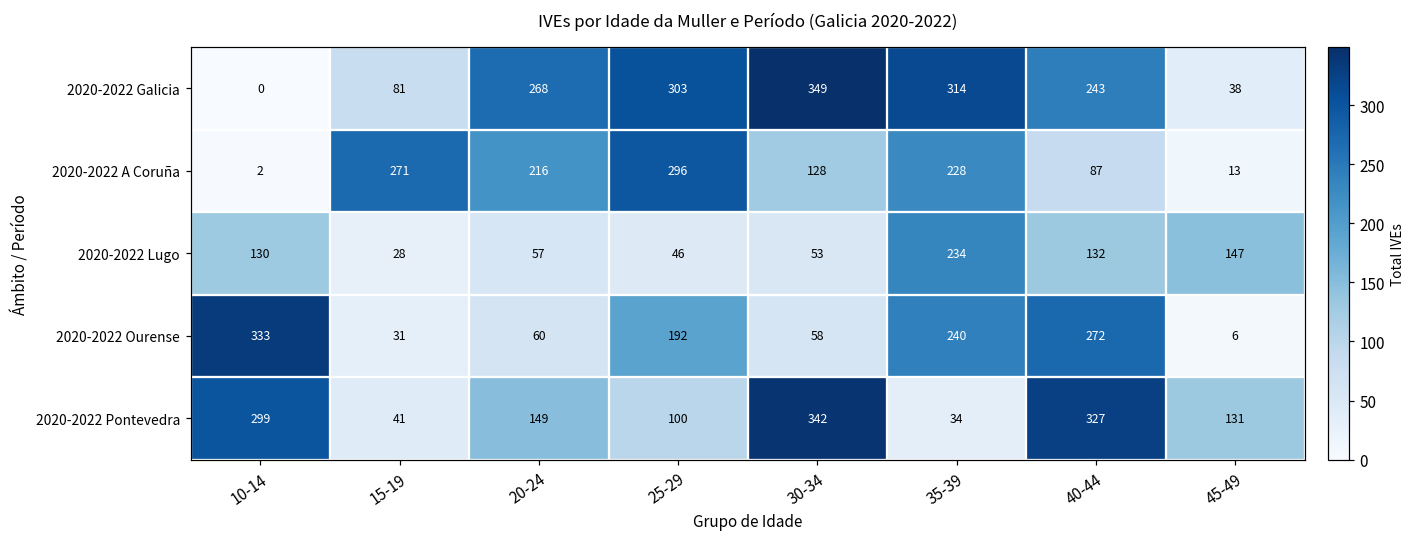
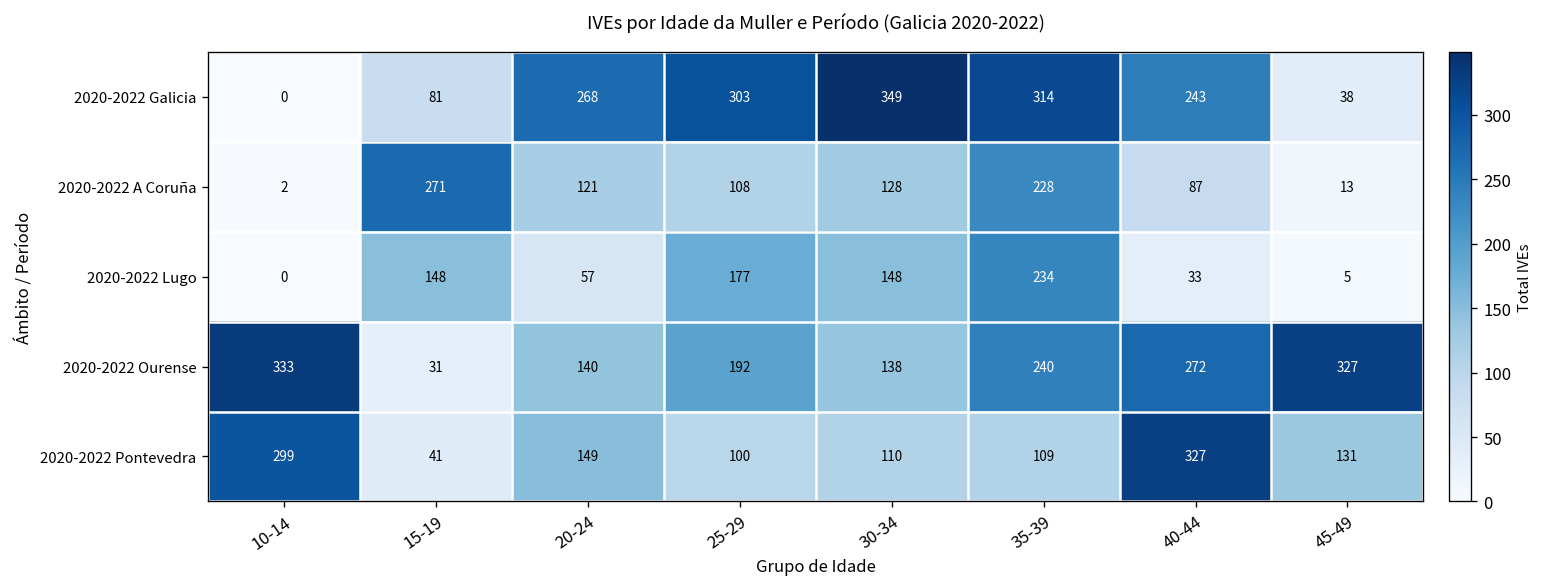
  {
    "2020-2022 Galicia": {
      "10-14": 0,
      "15-19": 81,
      "20-24": 268,
      "25-29": 303,
      "30-34": 349,
      "35-39": 314,
      "40-44": 243,
      "45-49": 38
    },
    "2020-2022 A Coruña": {
      "10-14": 2,
      "15-19": 271,
-     "20-24": 216,
-     "25-29": 296,
+     "20-24": 121,
+     "25-29": 108,
      "30-34": 128,
      "35-39": 228,
      "40-44": 87,
      "45-49": 13
    },
    "2020-2022 Lugo": {
-     "10-14": 130,
-     "15-19": 28,
+     "10-14": 0,
+     "15-19": 148,
      "20-24": 57,
-     "25-29": 46,
-     "30-34": 53,
+     "25-29": 177,
+     "30-34": 148,
      "35-39": 234,
-     "40-44": 132,
-     "45-49": 147
+     "40-44": 33,
+     "45-49": 5
    },
    "2020-2022 Ourense": {
      "10-14": 333,
      "15-19": 31,
-     "20-24": 60,
+     "20-24": 140,
      "25-29": 192,
-     "30-34": 58,
+     "30-34": 138,
      "35-39": 240,
      "40-44": 272,
-     "45-49": 6
+     "45-49": 327
    },
    "2020-2022 Pontevedra": {
      "10-14": 299,
      "15-19": 41,
      "20-24": 149,
      "25-29": 100,
-     "30-34": 342,
-     "35-39": 34,
+     "30-34": 110,
+     "35-39": 109,
      "40-44": 327,
      "45-49": 131
    }
  }
